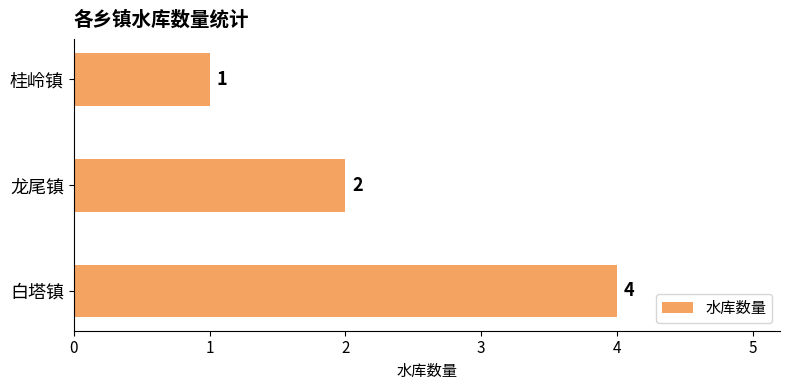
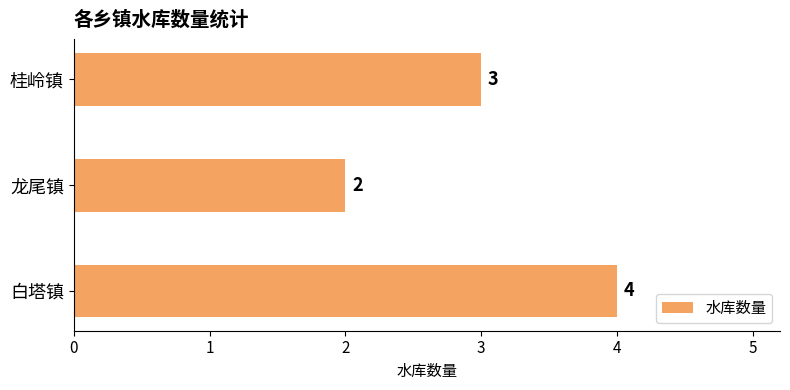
  {
-   "桂岭镇": 1,
+   "桂岭镇": 3,
    "龙尾镇": 2,
    "白塔镇": 4
  }
